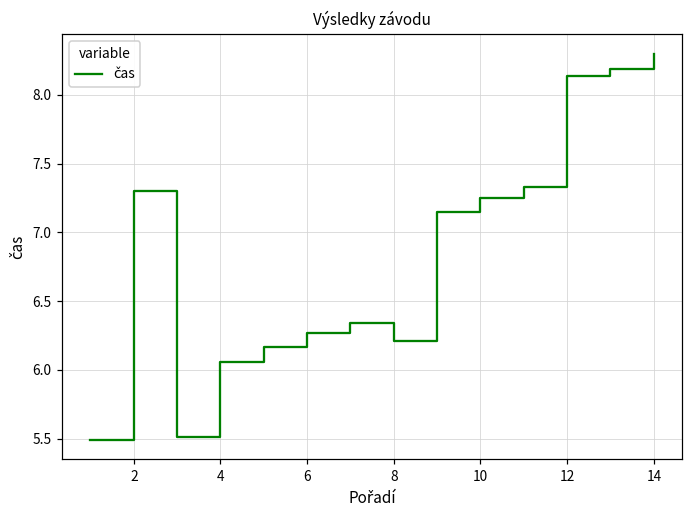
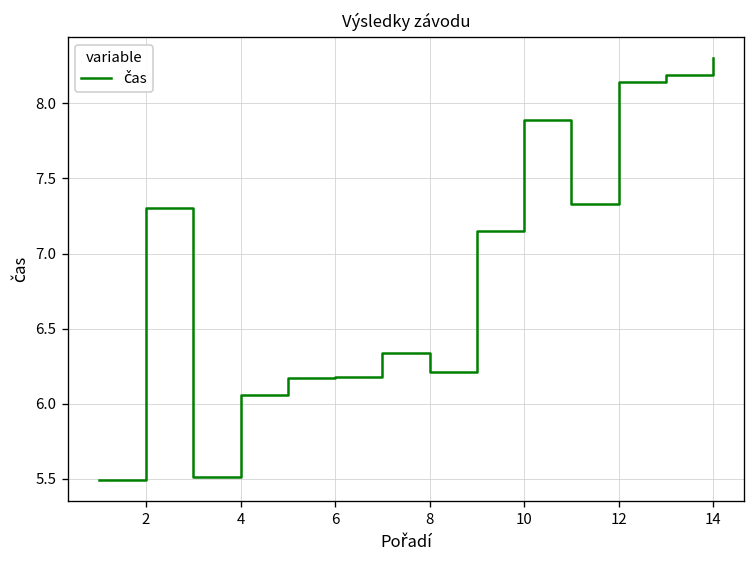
  {
    "2": 7.30,
    "4": 6.06,
-   "6": 6.27,
+   "6": 6.18,
    "8": 6.21,
-   "10": 7.25,
+   "10": 7.89,
    "12": 8.14,
    "14": 8.30
  }
